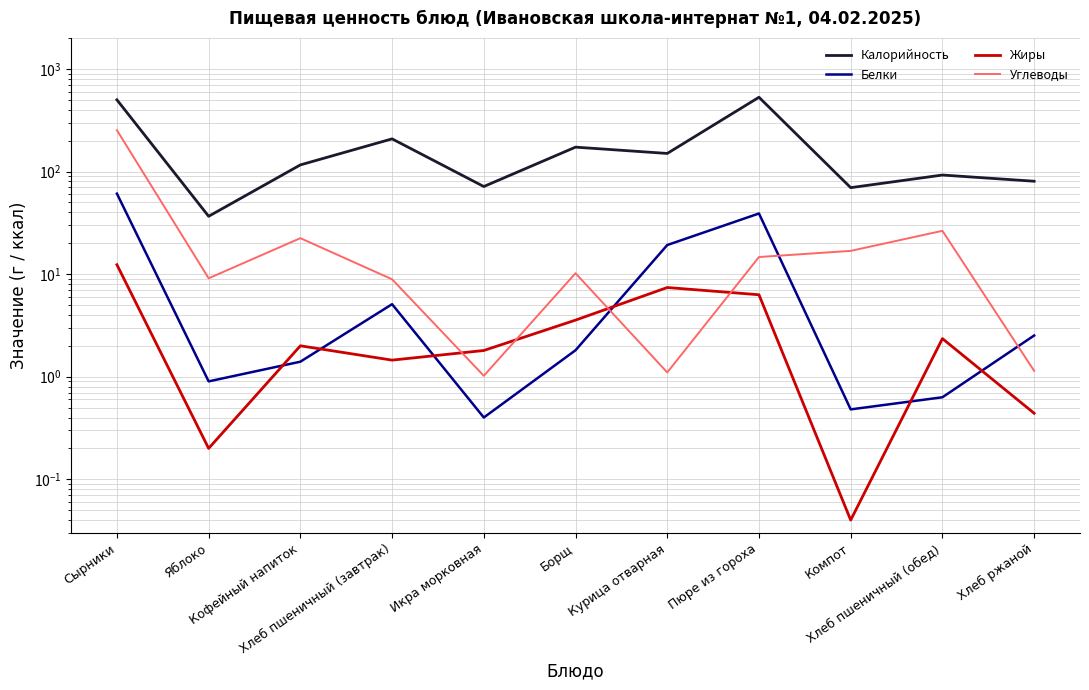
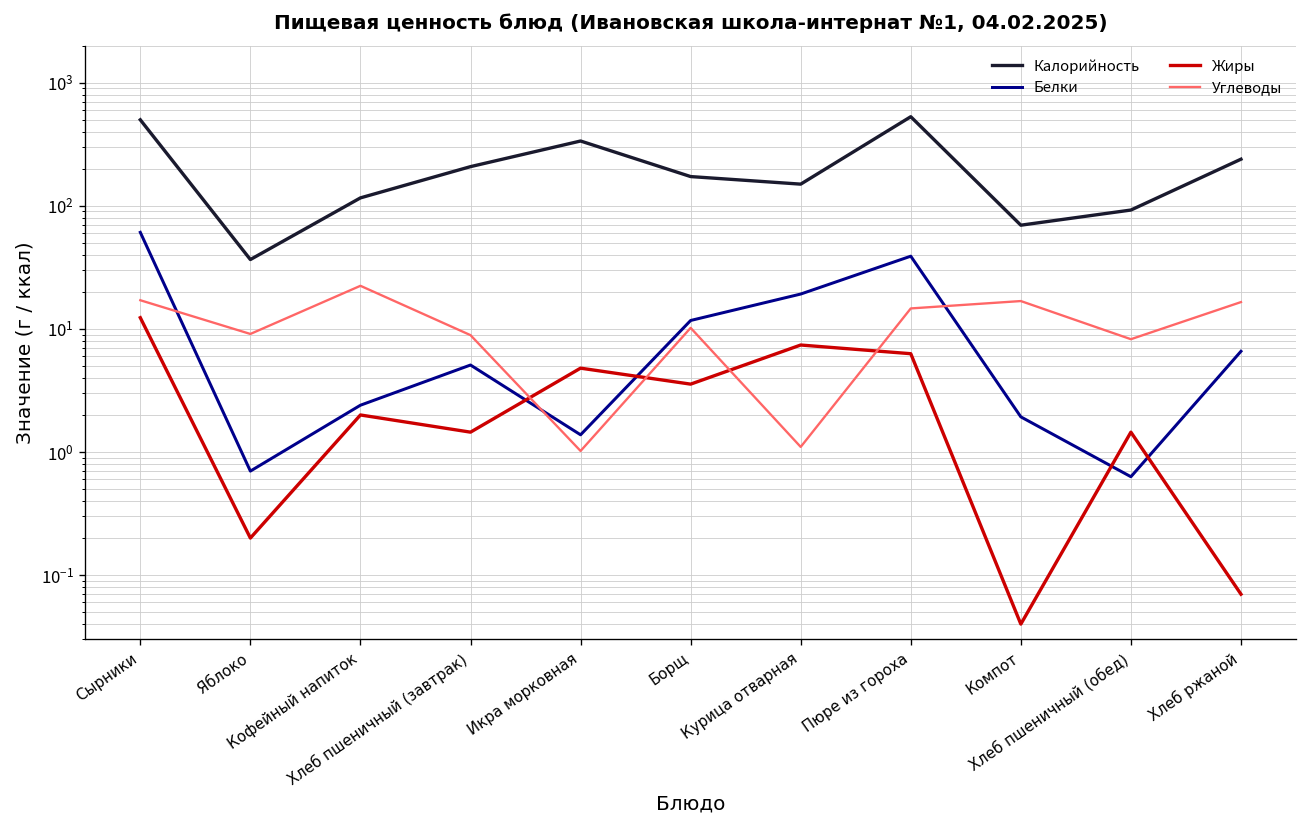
  {
    "Калорийность": {
      "Сырники": 500,
      "Яблоко": 37,
      "Кофейный напиток": 120,
      "Хлеб пшеничный (завтрак)": 210,
-     "Икра морковная": 70,
+     "Икра морковная": 340,
      "Борщ": 170,
      "Курица отварная": 150,
      "Пюре из гороха": 500,
      "Компот": 70,
      "Хлеб пшеничный (обед)": 90,
-     "Хлеб ржаной": 80
+     "Хлеб ржаной": 240
    },
    "Белки": {
      "Сырники": 60,
-     "Яблоко": 0.9,
-     "Кофейный напиток": 1.4,
+     "Яблоко": 0.7,
+     "Кофейный напиток": 2.4,
      "Хлеб пшеничный (завтрак)": 5,
-     "Икра морковная": 0.40,
-     "Борщ": 1.8,
+     "Икра морковная": 1.4,
+     "Борщ": 12,
      "Курица отварная": 19,
      "Пюре из гороха": 39,
-     "Компот": 0.5,
+     "Компот": 1.9,
      "Хлеб пшеничный (обед)": 0.6,
-     "Хлеб ржаной": 2.5
+     "Хлеб ржаной": 7
    },
    "Жиры": {
      "Сырники": 12,
      "Яблоко": 0.20,
      "Кофейный напиток": 2.0,
      "Хлеб пшеничный (завтрак)": 1.5,
-     "Икра морковная": 1.8,
+     "Икра морковная": 5,
      "Борщ": 3.6,
      "Курица отварная": 7,
      "Пюре из гороха": 6,
      "Компот": 0.04,
-     "Хлеб пшеничный (обед)": 2.4,
-     "Хлеб ржаной": 0.44
+     "Хлеб пшеничный (обед)": 1.5,
+     "Хлеб ржаной": 0.07
    },
    "Углеводы": {
-     "Сырники": 250,
+     "Сырники": 17,
      "Яблоко": 9,
      "Кофейный напиток": 22,
      "Хлеб пшеничный (завтрак)": 9,
      "Икра морковная": 1.0,
      "Борщ": 10,
      "Курица отварная": 1.1,
      "Пюре из гороха": 15,
      "Компот": 17,
-     "Хлеб пшеничный (обед)": 26,
-     "Хлеб ржаной": 1.1
+     "Хлеб пшеничный (обед)": 8,
+     "Хлеб ржаной": 17
    }
  }
